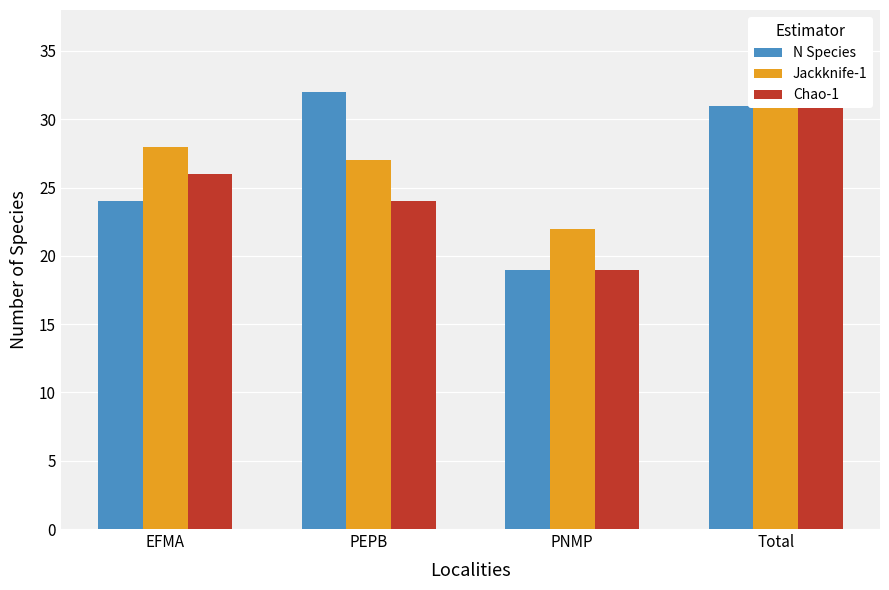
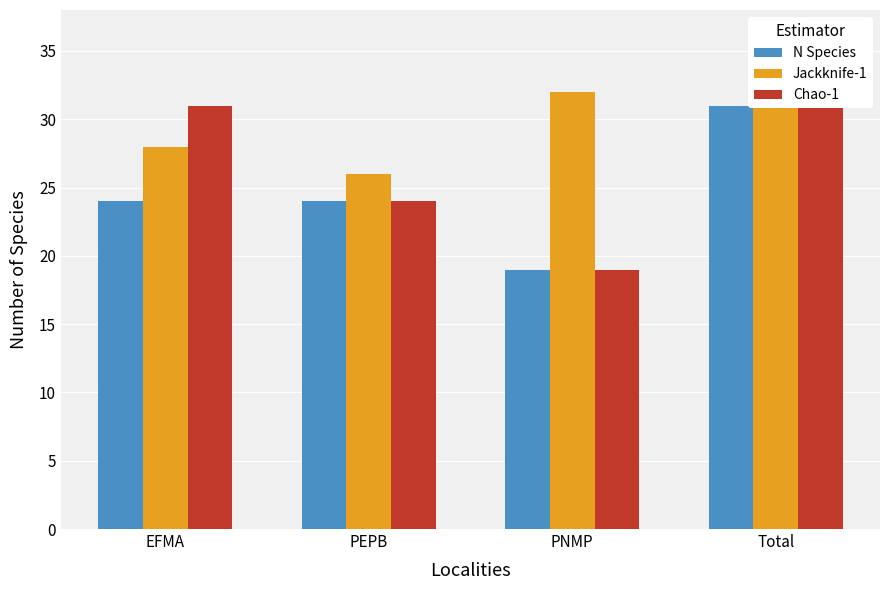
  {
    "N Species": {
      "EFMA": 24,
-     "PEPB": 32,
+     "PEPB": 24,
      "PNMP": 19,
      "Total": 31
    },
    "Jackknife-1": {
      "EFMA": 28,
-     "PEPB": 27,
-     "PNMP": 22
+     "PEPB": 26,
+     "PNMP": 32
    },
    "Chao-1": {
-     "EFMA": 26,
+     "EFMA": 31,
      "PEPB": 24,
      "PNMP": 19
    }
  }
